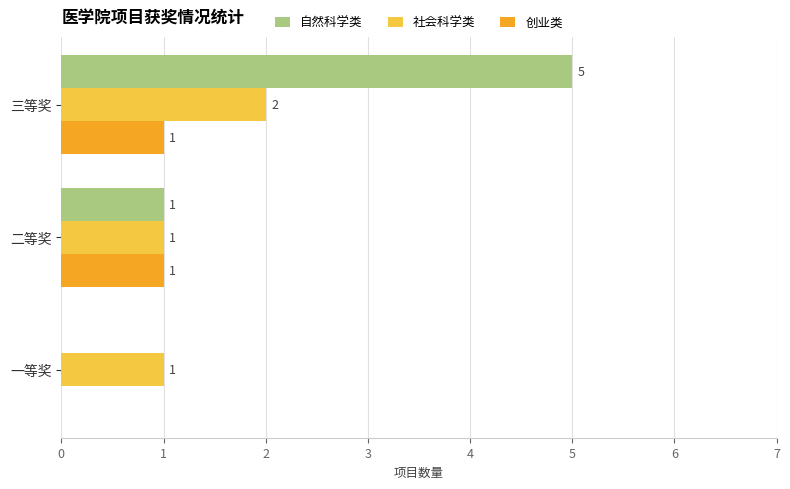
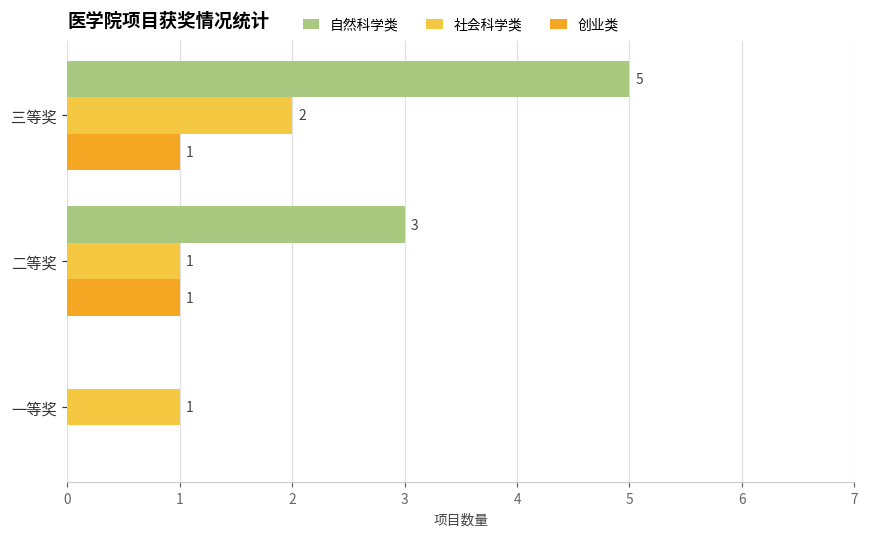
  {
    "自然科学类": {
      "三等奖": 5,
-     "二等奖": 1
+     "二等奖": 3
    }
  }
